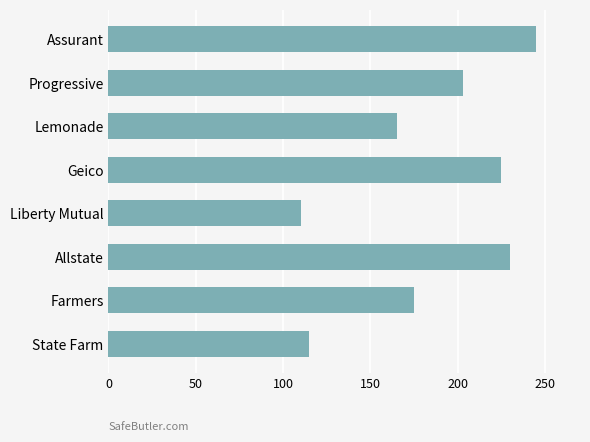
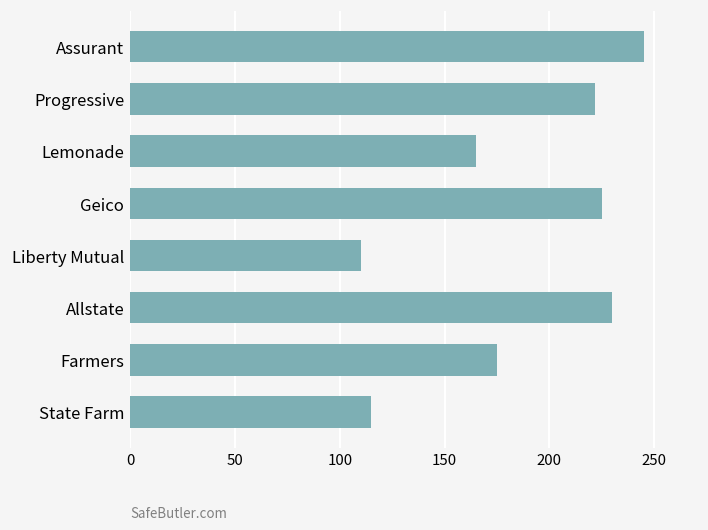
  {
    "Assurant": 245,
-   "Progressive": 203,
+   "Progressive": 222,
    "Lemonade": 165,
    "Geico": 225,
    "Liberty Mutual": 110,
    "Allstate": 230,
    "Farmers": 175,
    "State Farm": 115
  }
